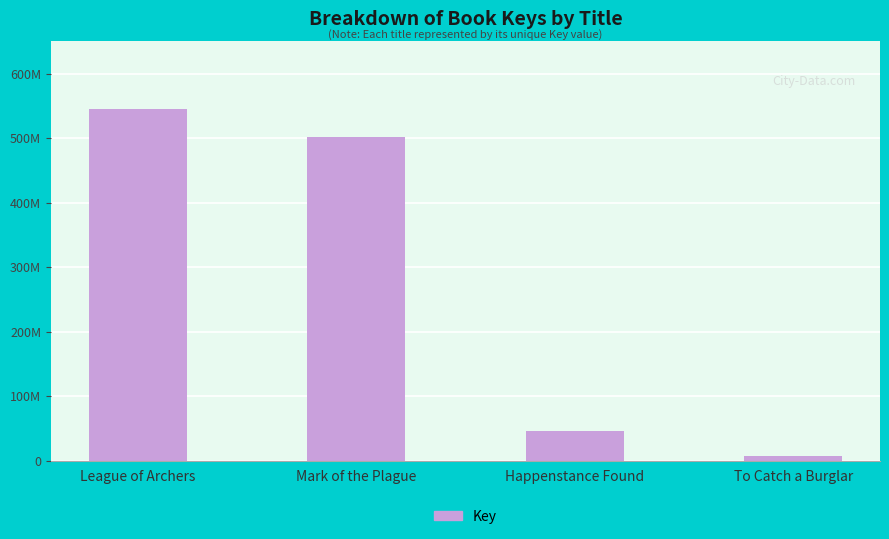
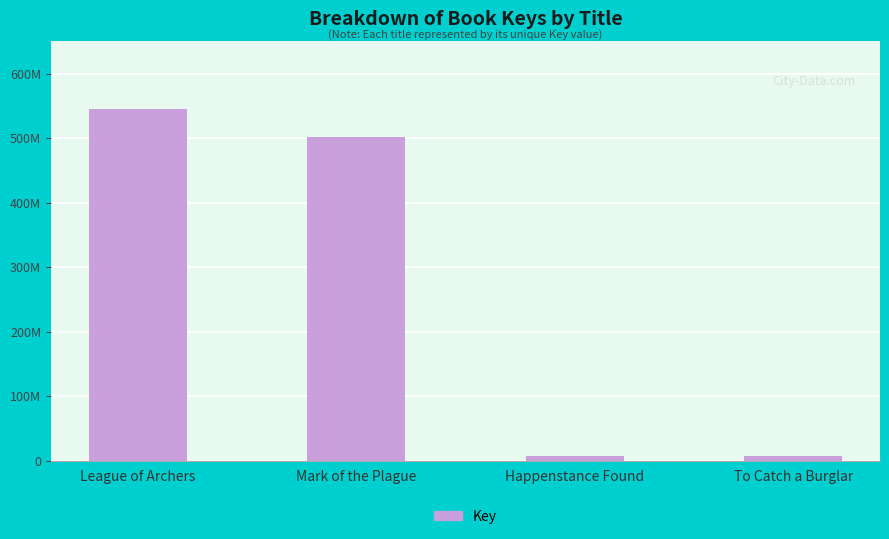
  {
    "League of Archers": 550000000,
    "Mark of the Plague": 500000000,
-   "Happenstance Found": 50000000,
+   "Happenstance Found": 10000000,
    "To Catch a Burglar": 10000000
  }
